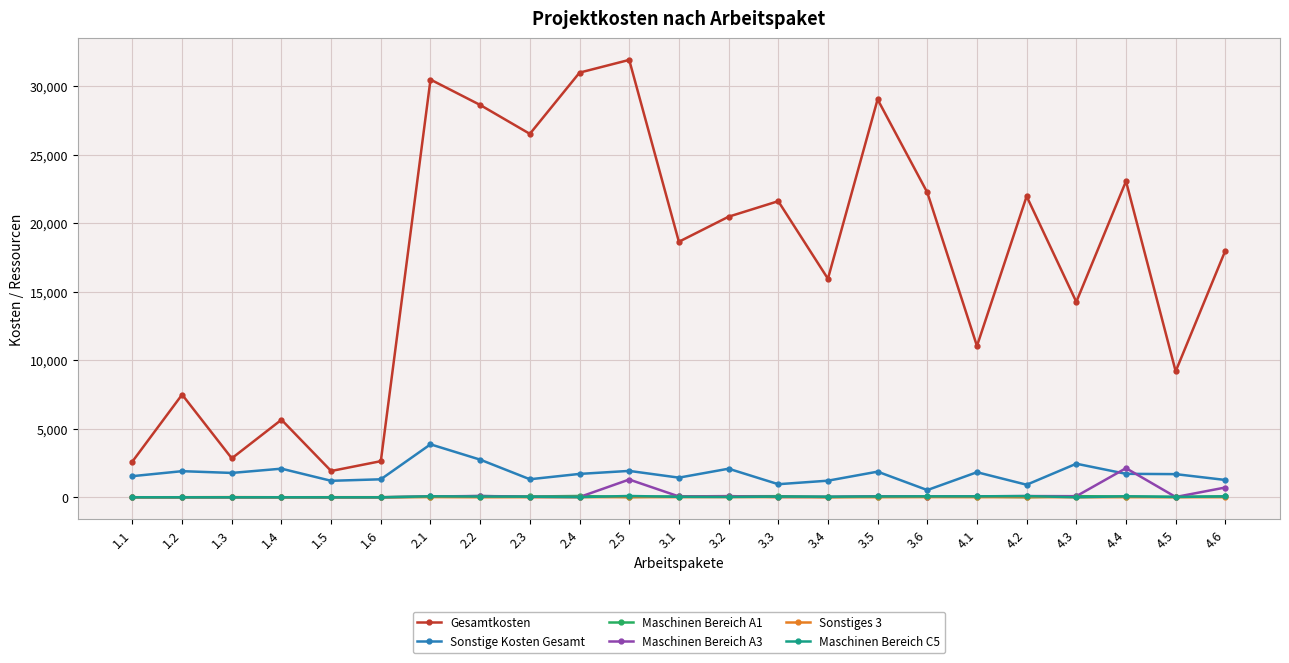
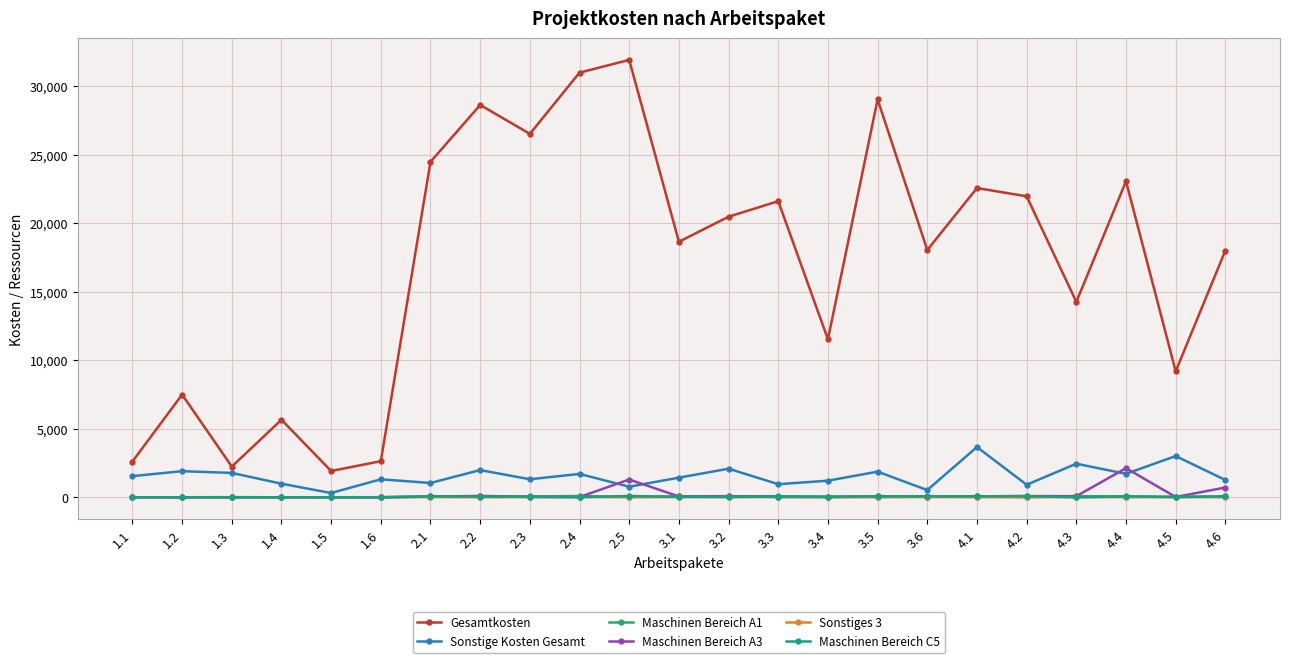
  {
    "Gesamtkosten": {
      "1.1": "2,600",
      "1.2": "7,500",
-     "1.3": "2,800",
+     "1.3": "2,200",
      "1.4": "5,700",
      "1.5": "1,900",
      "1.6": "2,600",
-     "2.1": "30,500",
+     "2.1": "24,500",
      "2.2": "28,600",
      "2.3": "26,500",
      "2.4": "31,000",
      "2.5": "31,900",
      "3.1": "18,600",
      "3.2": "20,500",
      "3.3": "21,600",
-     "3.4": "15,900",
+     "3.4": "11,500",
      "3.5": "29,000",
-     "3.6": "22,200",
-     "4.1": "11,000",
+     "3.6": "18,000",
+     "4.1": "22,600",
      "4.2": "22,000",
      "4.3": "14,300",
      "4.4": "23,100",
      "4.5": "9,200",
      "4.6": "18,000"
    },
    "Sonstige Kosten Gesamt": {
      "1.1": "1,500",
      "1.2": "1,900",
      "1.3": "1,800",
-     "1.4": "2,100",
-     "1.5": "1,200",
+     "1.4": "1,000",
+     "1.5": "300",
      "1.6": "1,300",
-     "2.1": "3,900",
-     "2.2": "2,700",
+     "2.1": "1,000",
+     "2.2": "2,000",
      "2.3": "1,300",
      "2.4": "1,700",
-     "2.5": "1,900",
+     "2.5": "800",
      "3.1": "1,400",
      "3.2": "2,100",
      "3.3": "1,000",
      "3.4": "1,200",
      "3.5": "1,900",
      "3.6": "500",
-     "4.1": "1,800",
+     "4.1": "3,700",
      "4.2": "900",
      "4.3": "2,400",
      "4.4": "1,700",
-     "4.5": "1,700",
+     "4.5": "3,000",
      "4.6": "1,300"
    },
    "Maschinen Bereich A3": {
      "2.5": "1,300",
      "4.4": "2,100",
      "4.6": "700"
    }
  }
